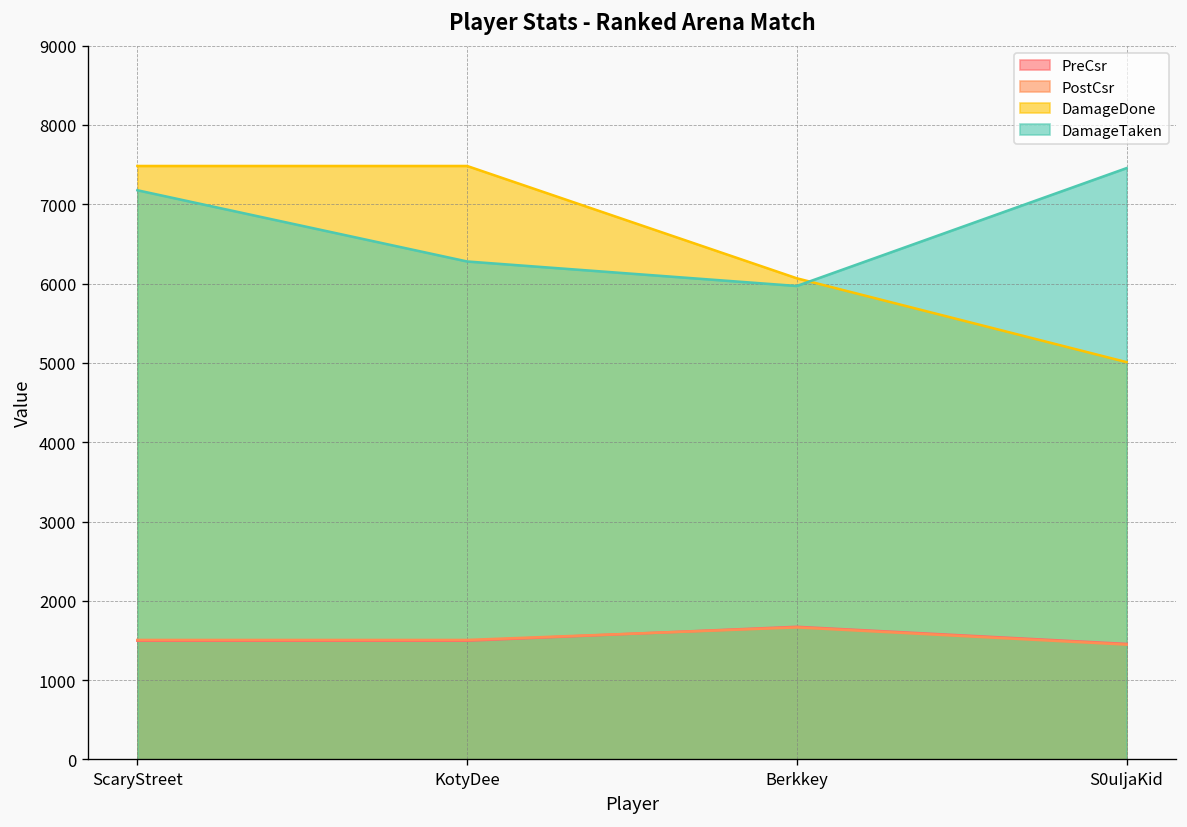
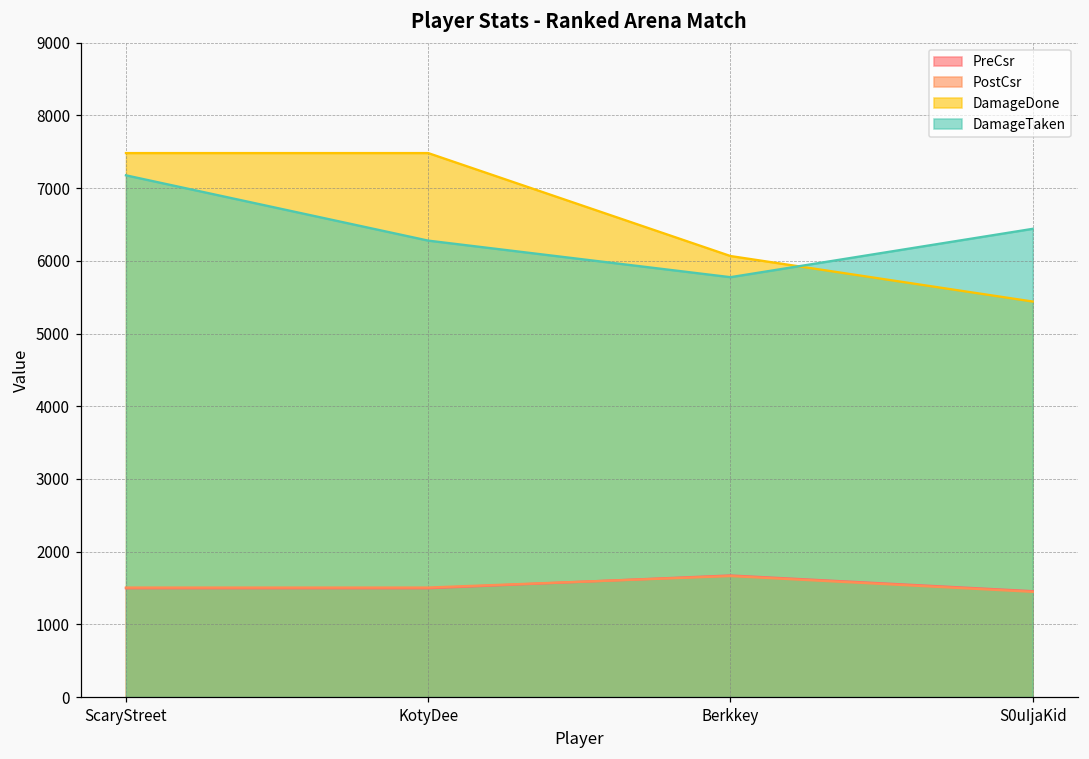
  {
    "DamageDone": {
      "ScaryStreet": 7500,
      "KotyDee": 7500,
      "Berkkey": 6100,
-     "S0uIjaKid": 5000
+     "S0uIjaKid": 5400
    },
    "DamageTaken": {
      "ScaryStreet": 7200,
      "KotyDee": 6300,
-     "Berkkey": 6000,
-     "S0uIjaKid": 7500
+     "Berkkey": 5800,
+     "S0uIjaKid": 6400
    }
  }
